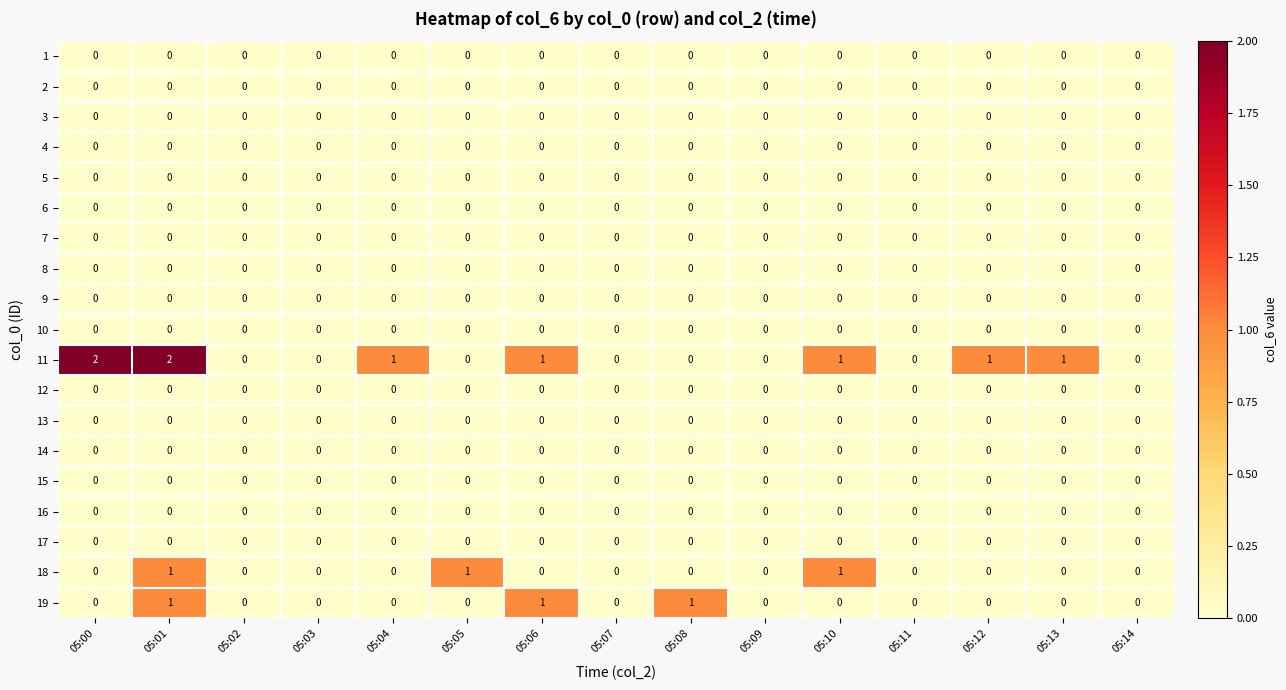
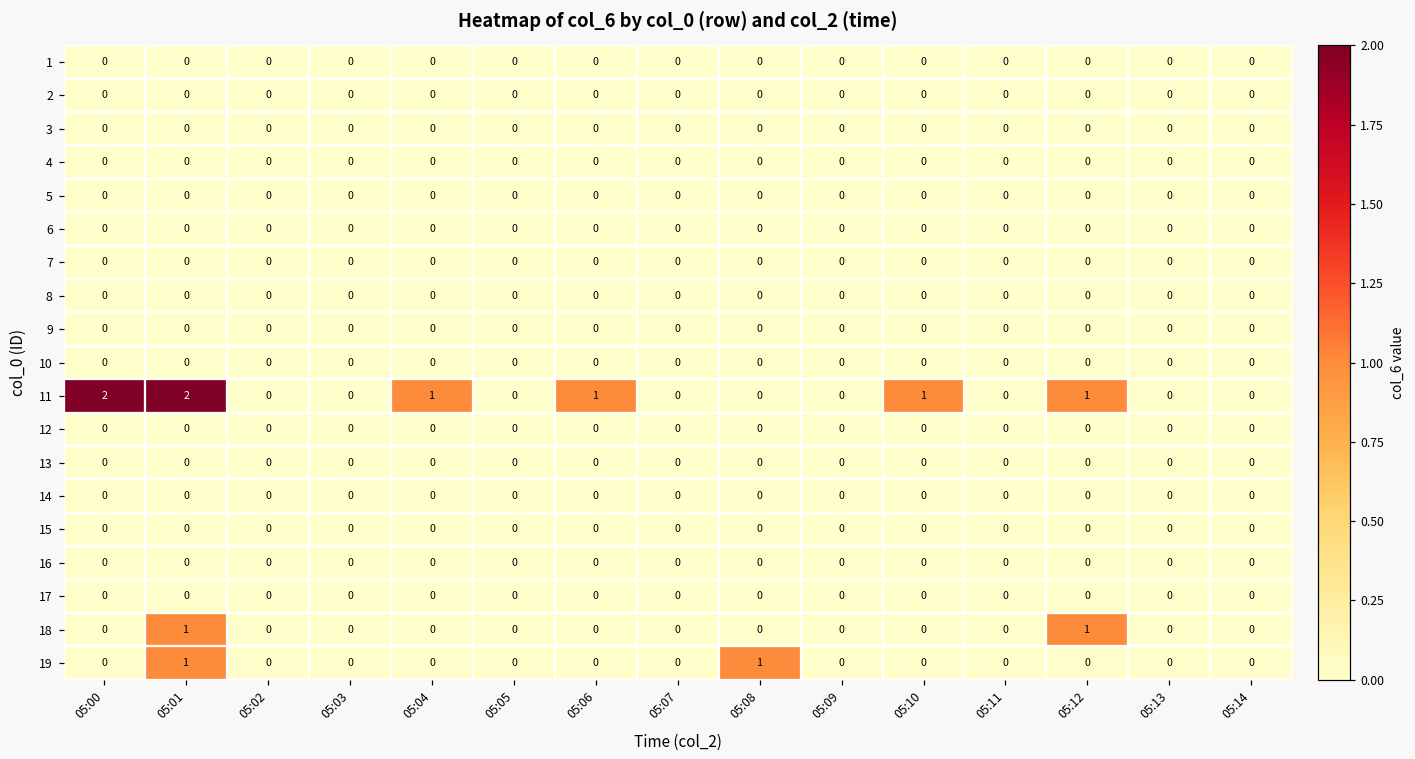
  {
    "11": {
      "05:00": 2,
      "05:01": 2,
      "05:02": 0,
      "05:03": 0,
      "05:04": 1,
      "05:05": 0,
      "05:06": 1,
      "05:07": 0,
      "05:08": 0,
      "05:09": 0,
      "05:10": 1,
      "05:11": 0,
      "05:12": 1,
-     "05:13": 1,
+     "05:13": 0,
      "05:14": 0
    },
    "18": {
      "05:00": 0,
      "05:01": 1,
      "05:02": 0,
      "05:03": 0,
      "05:04": 0,
-     "05:05": 1,
+     "05:05": 0,
      "05:06": 0,
      "05:07": 0,
      "05:08": 0,
      "05:09": 0,
-     "05:10": 1,
+     "05:10": 0,
      "05:11": 0,
-     "05:12": 0,
+     "05:12": 1,
      "05:13": 0,
      "05:14": 0
    },
    "19": {
      "05:00": 0,
      "05:01": 1,
      "05:02": 0,
      "05:03": 0,
      "05:04": 0,
      "05:05": 0,
-     "05:06": 1,
+     "05:06": 0,
      "05:07": 0,
      "05:08": 1,
      "05:09": 0,
      "05:10": 0,
      "05:11": 0,
      "05:12": 0,
      "05:13": 0,
      "05:14": 0
    }
  }
